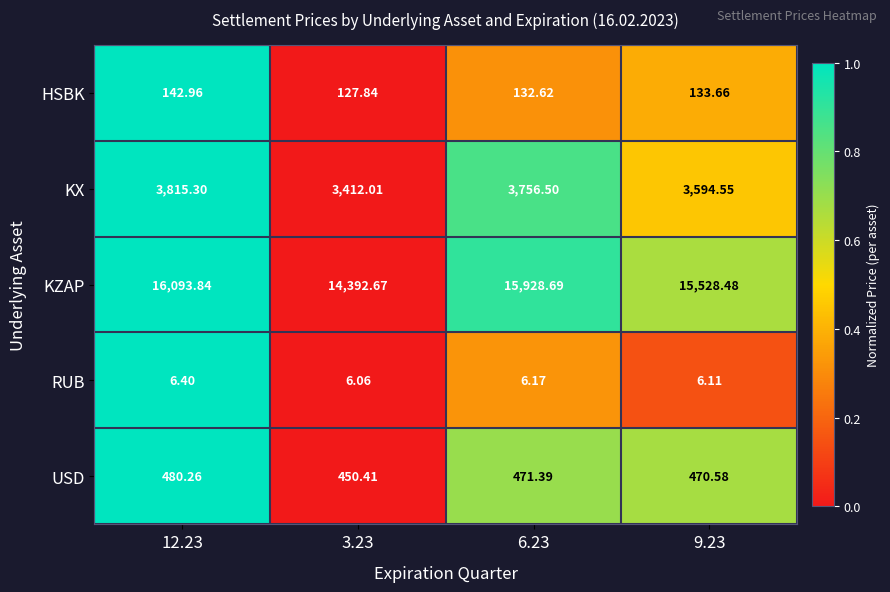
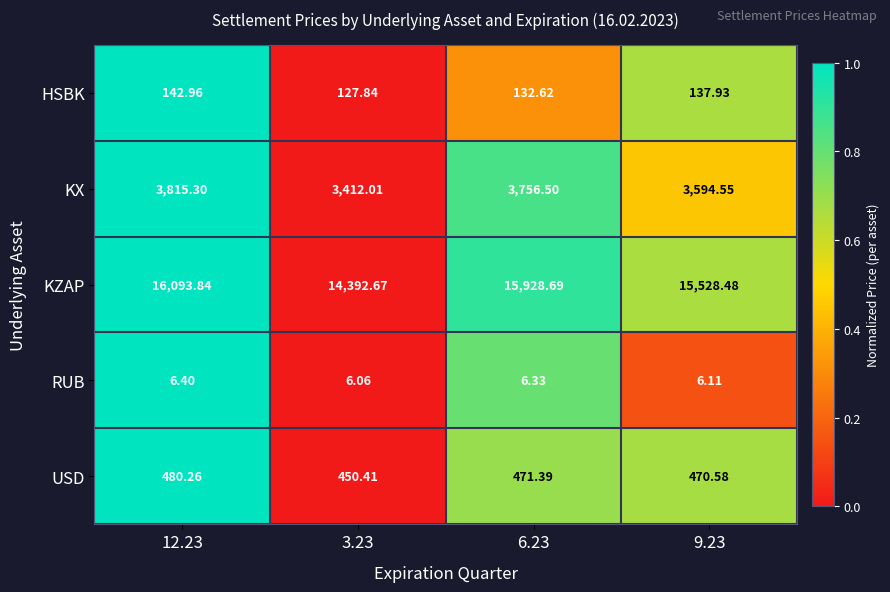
  {
    "HSBK": {
      "12.23": "142.96",
      "3.23": "127.84",
      "6.23": "132.62",
-     "9.23": "133.66"
+     "9.23": "137.93"
    },
    "KX": {
      "12.23": "3,815.30",
      "3.23": "3,412.01",
      "6.23": "3,756.50",
      "9.23": "3,594.55"
    },
    "KZAP": {
      "12.23": "16,093.84",
      "3.23": "14,392.67",
      "6.23": "15,928.69",
      "9.23": "15,528.48"
    },
    "RUB": {
      "12.23": "6.40",
      "3.23": "6.06",
-     "6.23": "6.17",
+     "6.23": "6.33",
      "9.23": "6.11"
    },
    "USD": {
      "12.23": "480.26",
      "3.23": "450.41",
      "6.23": "471.39",
      "9.23": "470.58"
    }
  }
